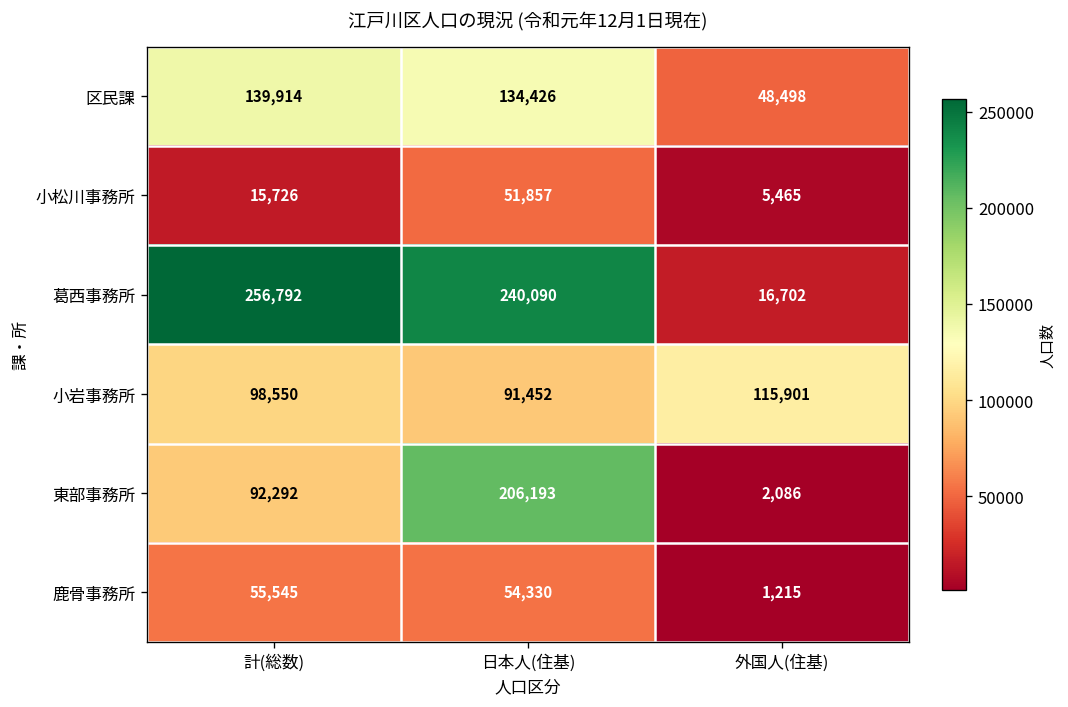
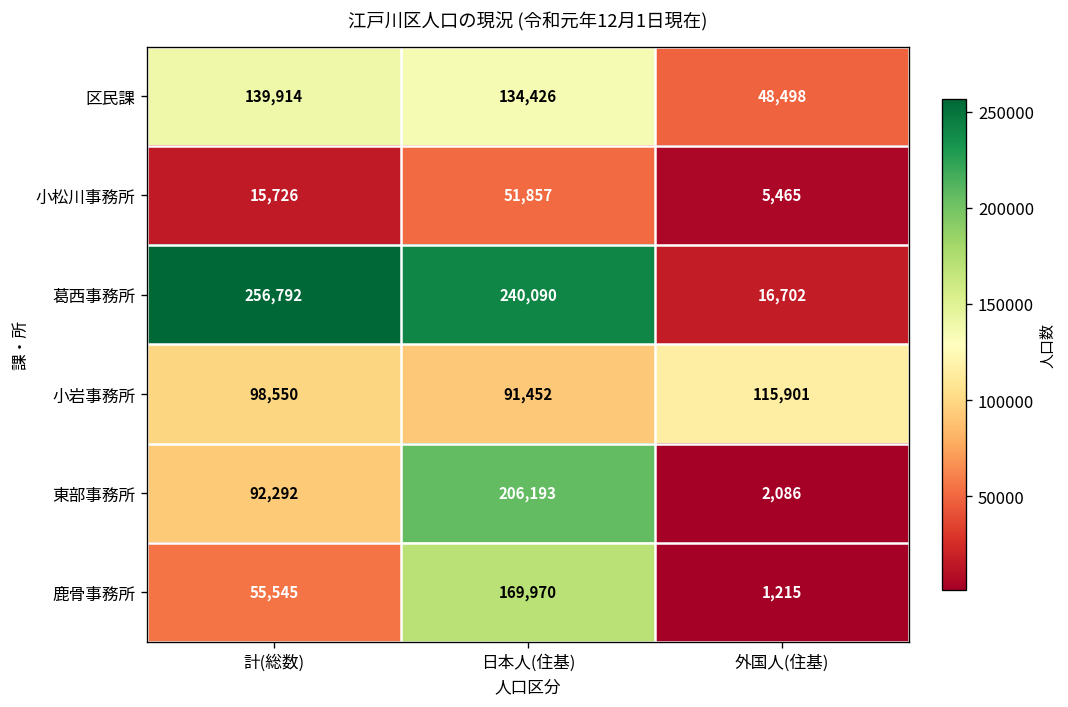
  {
    "区民課": {
      "計(総数)": "139,914",
      "日本人(住基)": "134,426",
      "外国人(住基)": "48,498"
    },
    "小松川事務所": {
      "計(総数)": "15,726",
      "日本人(住基)": "51,857",
      "外国人(住基)": "5,465"
    },
    "葛西事務所": {
      "計(総数)": "256,792",
      "日本人(住基)": "240,090",
      "外国人(住基)": "16,702"
    },
    "小岩事務所": {
      "計(総数)": "98,550",
      "日本人(住基)": "91,452",
      "外国人(住基)": "115,901"
    },
    "東部事務所": {
      "計(総数)": "92,292",
      "日本人(住基)": "206,193",
      "外国人(住基)": "2,086"
    },
    "鹿骨事務所": {
      "計(総数)": "55,545",
-     "日本人(住基)": "54,330",
+     "日本人(住基)": "169,970",
      "外国人(住基)": "1,215"
    }
  }
